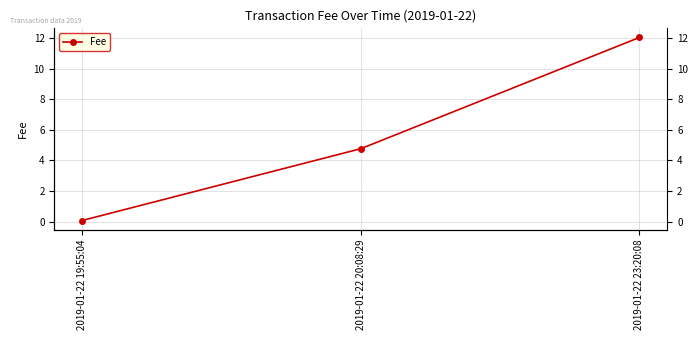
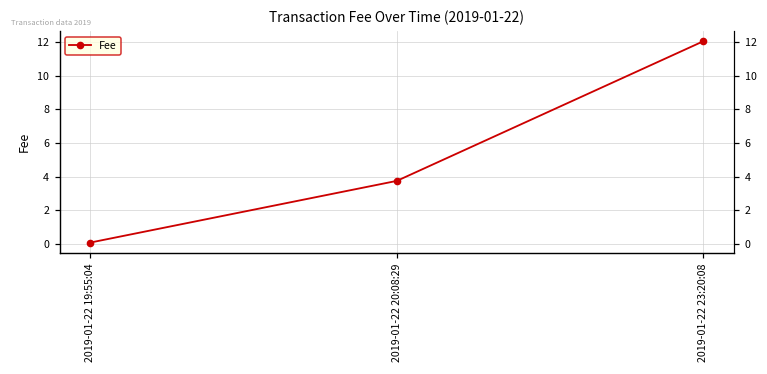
  {
    "2019-01-22 19:55:04": 0.1,
-   "2019-01-22 20:08:29": 4.8,
+   "2019-01-22 20:08:29": 3.7,
    "2019-01-22 23:20:08": 12.0
  }
